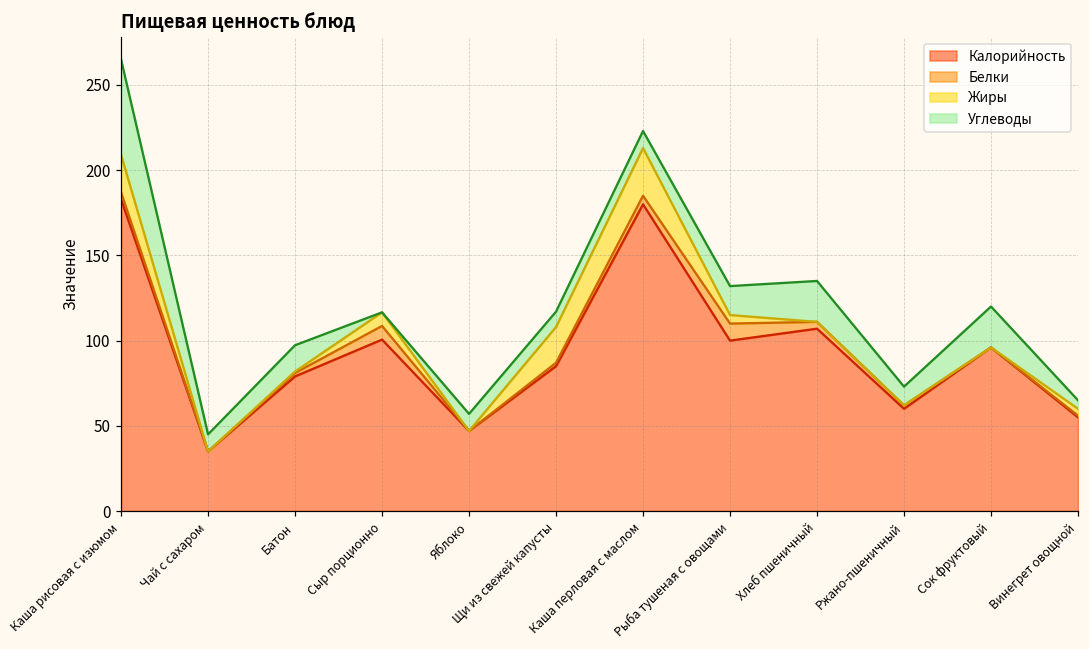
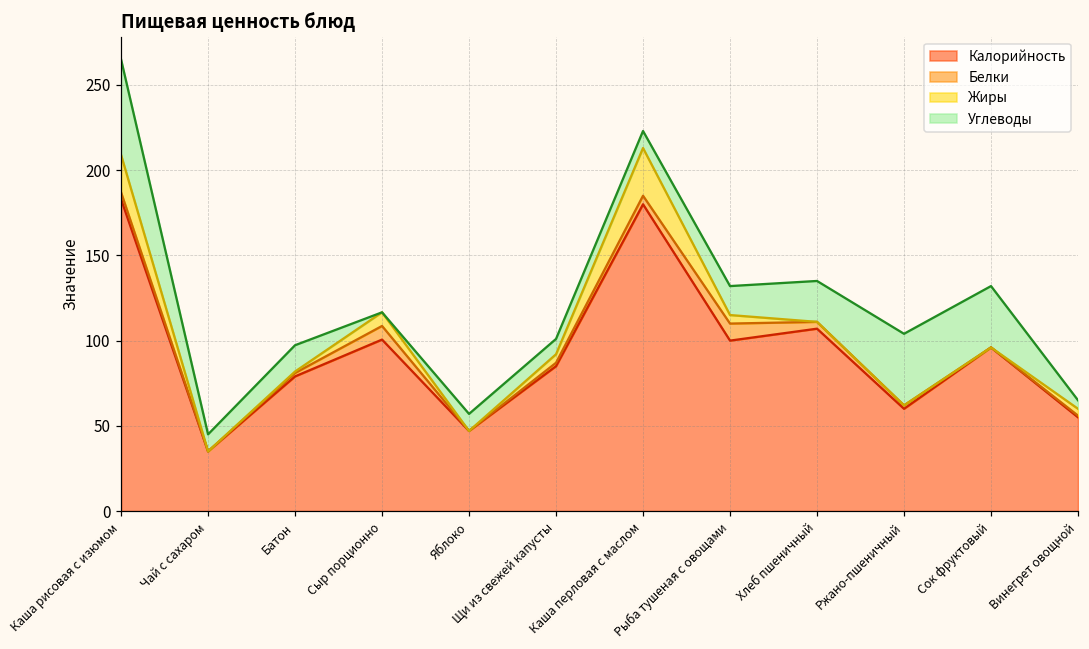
  {
    "Жиры": {
      "Каша рисовая с изюмом": 22,
-     "Щи из свежей капусты": 21,
+     "Щи из свежей капусты": 5,
      "Каша перловая с маслом": 28,
      "Рыба тушеная с овощами": 5,
      "Винегрет овощной": 4
    },
    "Углеводы": {
      "Каша рисовая с изюмом": 56,
      "Чай с сахаром": 10,
      "Батон": 15,
      "Яблоко": 10,
      "Щи из свежей капусты": 9,
      "Каша перловая с маслом": 10,
      "Рыба тушеная с овощами": 17,
      "Хлеб пшеничный": 24,
-     "Ржано-пшеничный": 11,
-     "Сок фруктовый": 24,
+     "Ржано-пшеничный": 42,
+     "Сок фруктовый": 36,
      "Винегрет овощной": 5
    }
  }
